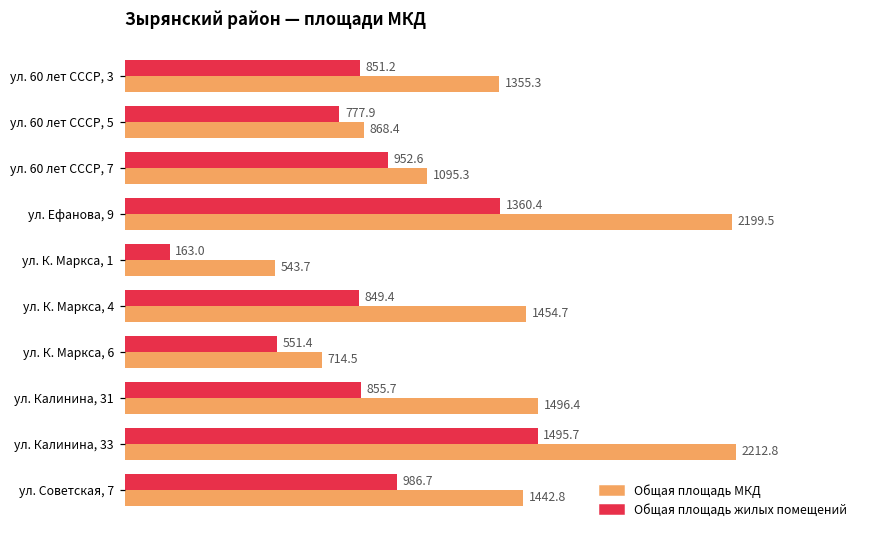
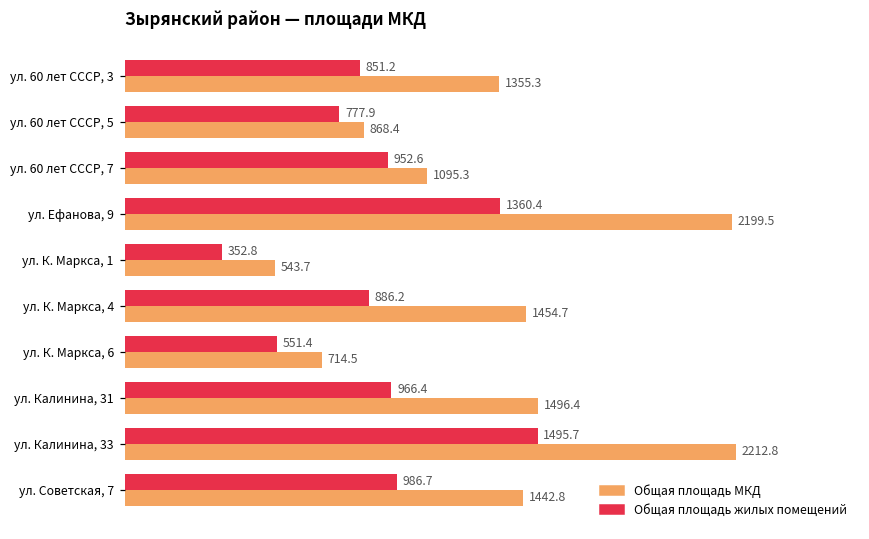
  {
    "Общая площадь МКД": {
      "ул. 60 лет СССР, 3": 1355.3,
      "ул. 60 лет СССР, 5": 868.4,
      "ул. 60 лет СССР, 7": 1095.3,
      "ул. Ефанова, 9": 2199.5,
      "ул. К. Маркса, 1": 543.7,
      "ул. К. Маркса, 4": 1454.7,
      "ул. К. Маркса, 6": 714.5,
      "ул. Калинина, 31": 1496.4,
      "ул. Калинина, 33": 2212.8,
      "ул. Советская, 7": 1442.8
    },
    "Общая площадь жилых помещений": {
      "ул. 60 лет СССР, 3": 851.2,
      "ул. 60 лет СССР, 5": 777.9,
      "ул. 60 лет СССР, 7": 952.6,
      "ул. Ефанова, 9": 1360.4,
-     "ул. К. Маркса, 1": 163.0,
-     "ул. К. Маркса, 4": 849.4,
+     "ул. К. Маркса, 1": 352.8,
+     "ул. К. Маркса, 4": 886.2,
      "ул. К. Маркса, 6": 551.4,
-     "ул. Калинина, 31": 855.7,
+     "ул. Калинина, 31": 966.4,
      "ул. Калинина, 33": 1495.7,
      "ул. Советская, 7": 986.7
    }
  }
